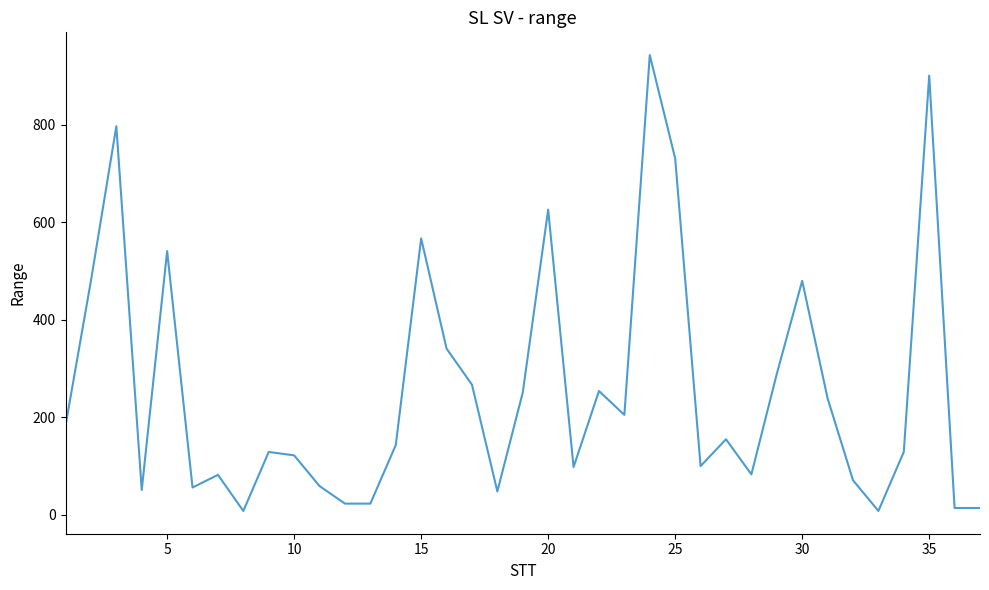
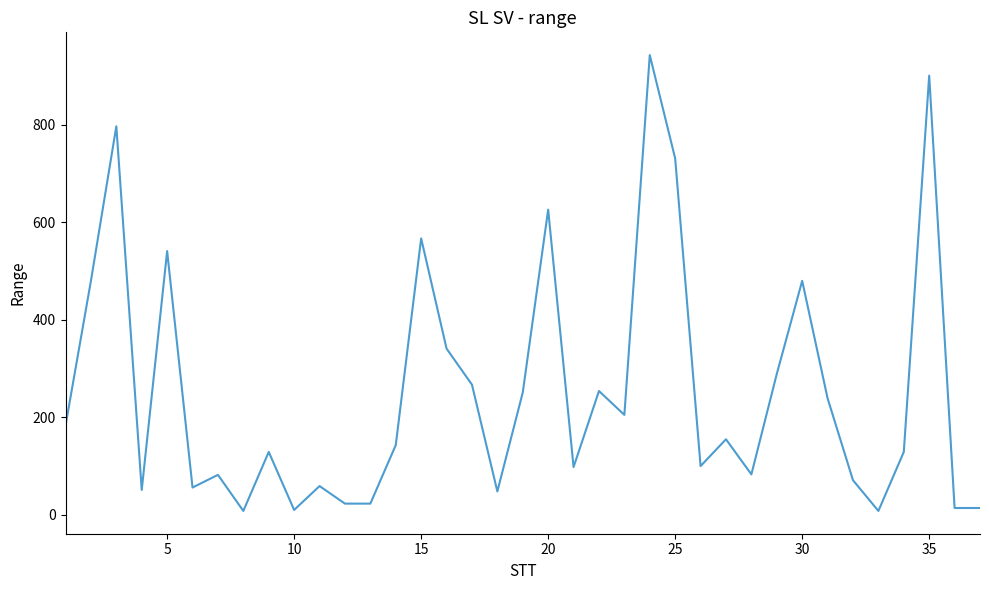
  {
    "5": 540,
-   "10": 120,
+   "10": 10,
    "15": 570,
    "20": 630,
    "25": 730,
    "30": 480,
    "35": 900
  }
